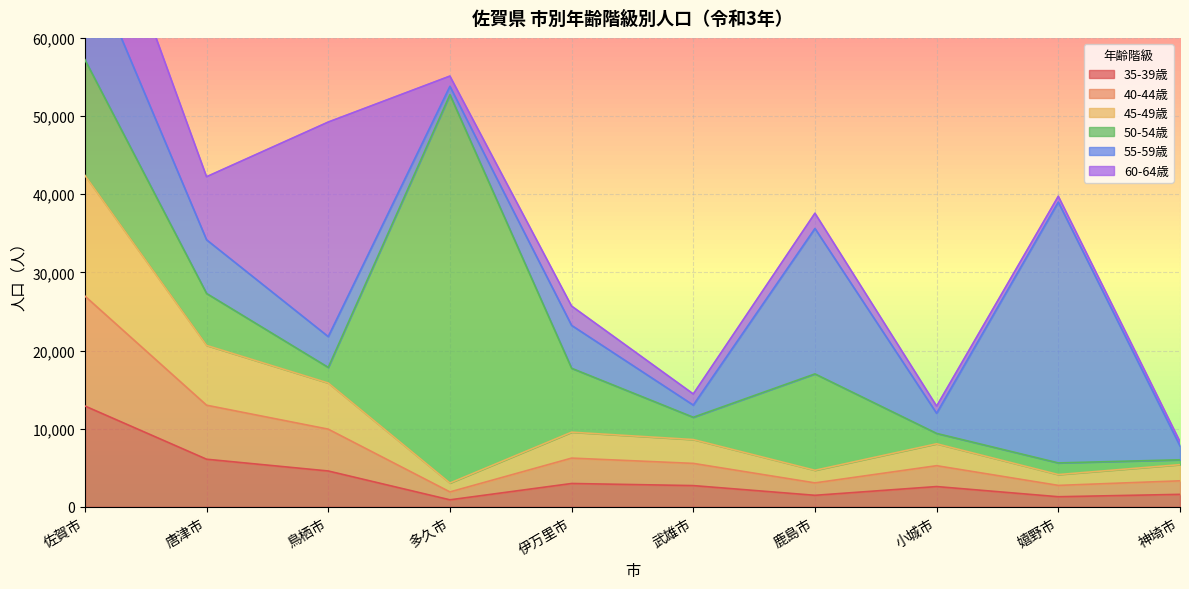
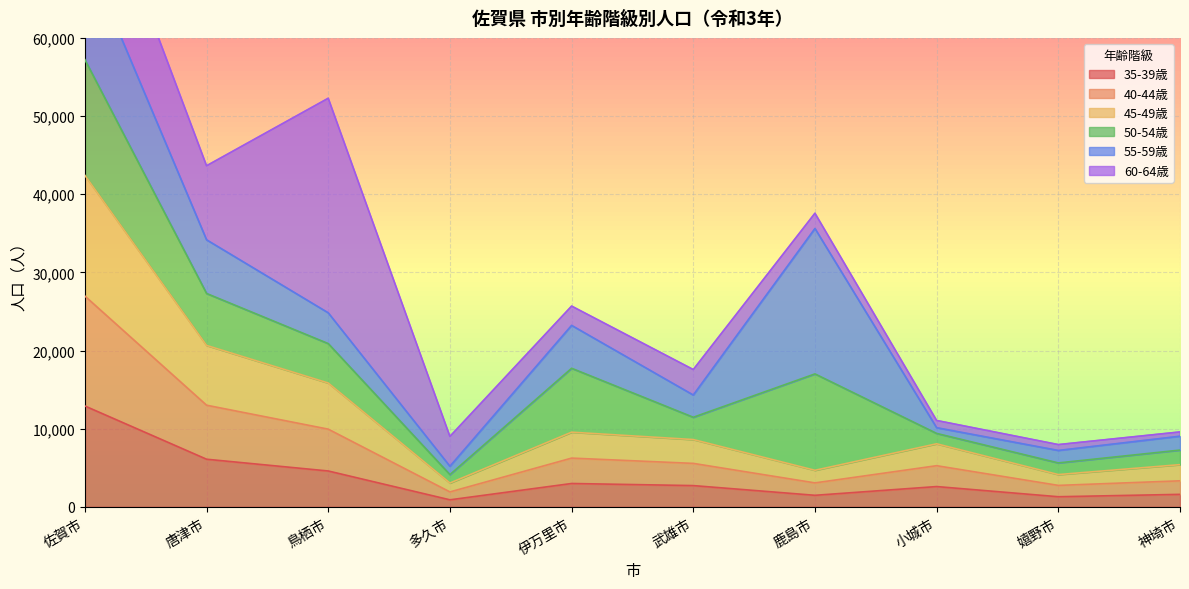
  {
    "50-54歳": {
      "佐賀市": "15,000",
      "唐津市": "7,000",
-     "鳥栖市": "2,000",
-     "多久市": "50,000",
+     "鳥栖市": "5,000",
+     "多久市": "1,000",
      "伊万里市": "8,000",
      "武雄市": "3,000",
      "鹿島市": "12,000",
      "小城市": "1,000",
      "嬉野市": "1,000",
-     "神埼市": "1,000"
+     "神埼市": "2,000"
    },
    "55-59歳": {
      "唐津市": "7,000",
      "鳥栖市": "4,000",
      "多久市": "1,000",
      "伊万里市": "5,000",
-     "武雄市": "2,000",
+     "武雄市": "3,000",
      "鹿島市": "19,000",
-     "小城市": "3,000",
-     "嬉野市": "33,000",
+     "小城市": "1,000",
+     "嬉野市": "2,000",
      "神埼市": "2,000"
    },
    "60-64歳": {
-     "唐津市": "8,000",
+     "唐津市": "9,000",
      "鳥栖市": "27,000",
-     "多久市": "1,000",
+     "多久市": "4,000",
      "伊万里市": "2,000",
-     "武雄市": "1,000",
+     "武雄市": "3,000",
      "鹿島市": "2,000",
      "小城市": "1,000",
      "嬉野市": "1,000",
      "神埼市": "1,000"
    }
  }
